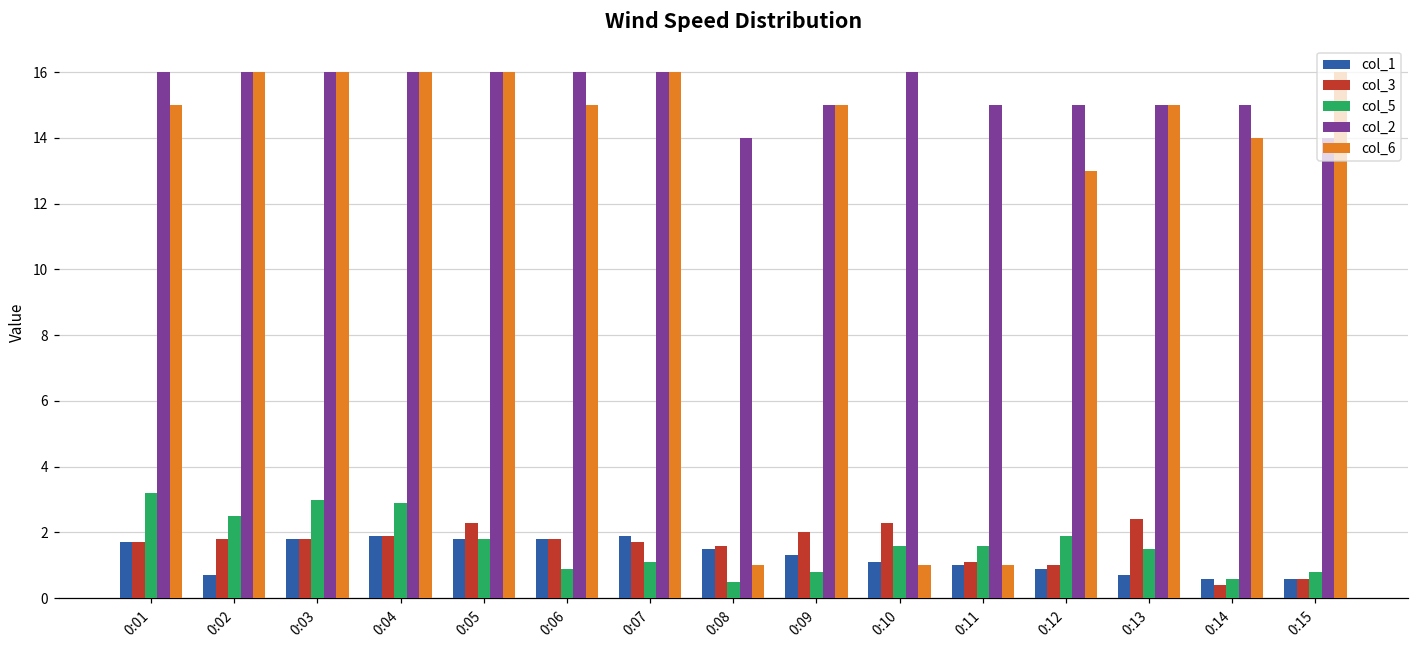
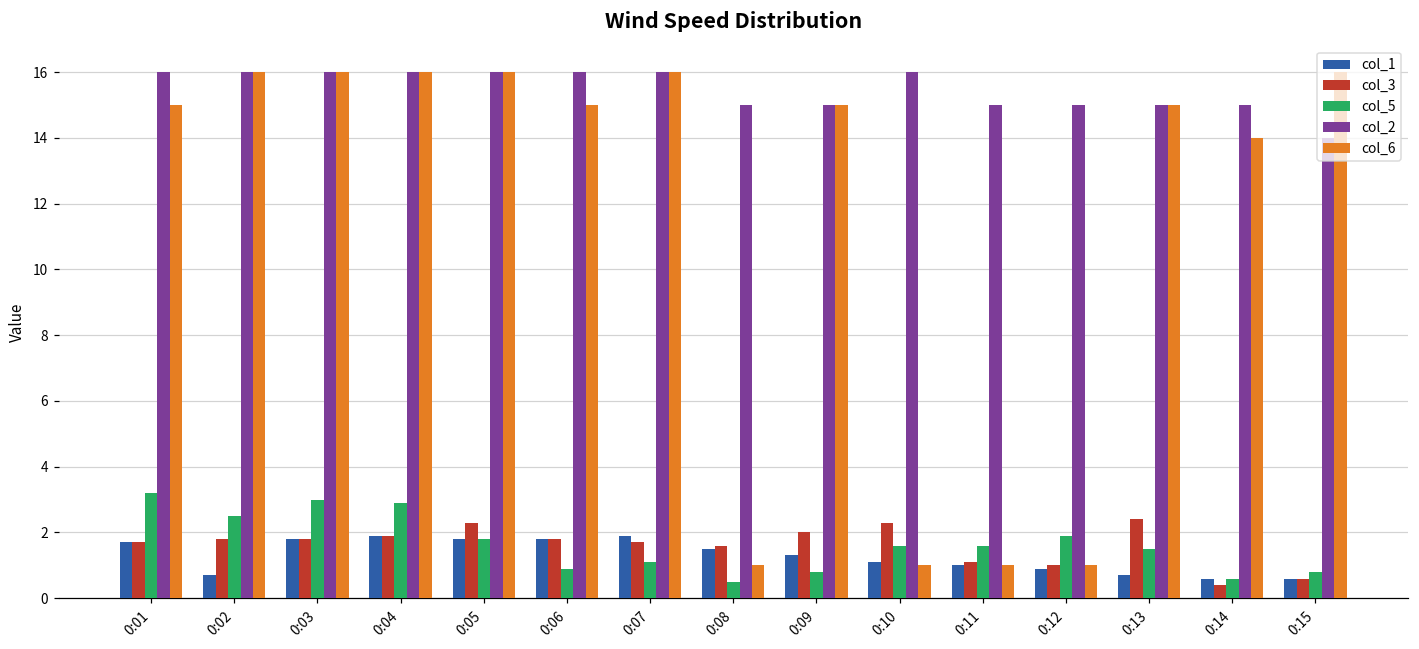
  {
    "col_1": {
      "0:01": 1.7,
      "0:02": 0.7,
      "0:03": 1.8,
      "0:04": 1.9,
      "0:05": 1.8,
      "0:06": 1.8,
      "0:07": 1.9,
      "0:08": 1.5,
      "0:09": 1.3,
      "0:10": 1.1,
      "0:11": 1,
      "0:12": 0.9,
      "0:13": 0.7,
      "0:14": 0.6,
      "0:15": 0.6
    },
    "col_3": {
      "0:01": 1.7,
      "0:02": 1.8,
      "0:03": 1.8,
      "0:04": 1.9,
      "0:05": 2.3,
      "0:06": 1.8,
      "0:07": 1.7,
      "0:08": 1.6,
      "0:09": 2,
      "0:10": 2.3,
      "0:11": 1.1,
      "0:12": 1,
      "0:13": 2.4,
      "0:14": 0.4,
      "0:15": 0.6
    },
    "col_5": {
      "0:01": 3.2,
      "0:02": 2.5,
      "0:03": 3,
      "0:04": 2.9,
      "0:05": 1.8,
      "0:06": 0.9,
      "0:07": 1.1,
      "0:08": 0.5,
      "0:09": 0.8,
      "0:10": 1.6,
      "0:11": 1.6,
      "0:12": 1.9,
      "0:13": 1.5,
      "0:14": 0.6,
      "0:15": 0.8
    },
    "col_2": {
      "0:01": 16,
      "0:02": 16,
      "0:03": 16,
      "0:04": 16,
      "0:05": 16,
      "0:06": 16,
      "0:07": 16,
-     "0:08": 14,
+     "0:08": 15,
      "0:09": 15,
      "0:10": 16,
      "0:11": 15,
      "0:12": 15,
      "0:13": 15,
      "0:14": 15
    },
    "col_6": {
      "0:01": 15,
      "0:02": 16,
      "0:03": 16,
      "0:04": 16,
      "0:05": 16,
      "0:06": 15,
      "0:07": 16,
      "0:08": 1,
      "0:09": 15,
      "0:10": 1,
      "0:11": 1,
-     "0:12": 13,
+     "0:12": 1,
      "0:13": 15,
      "0:14": 14
    }
  }
